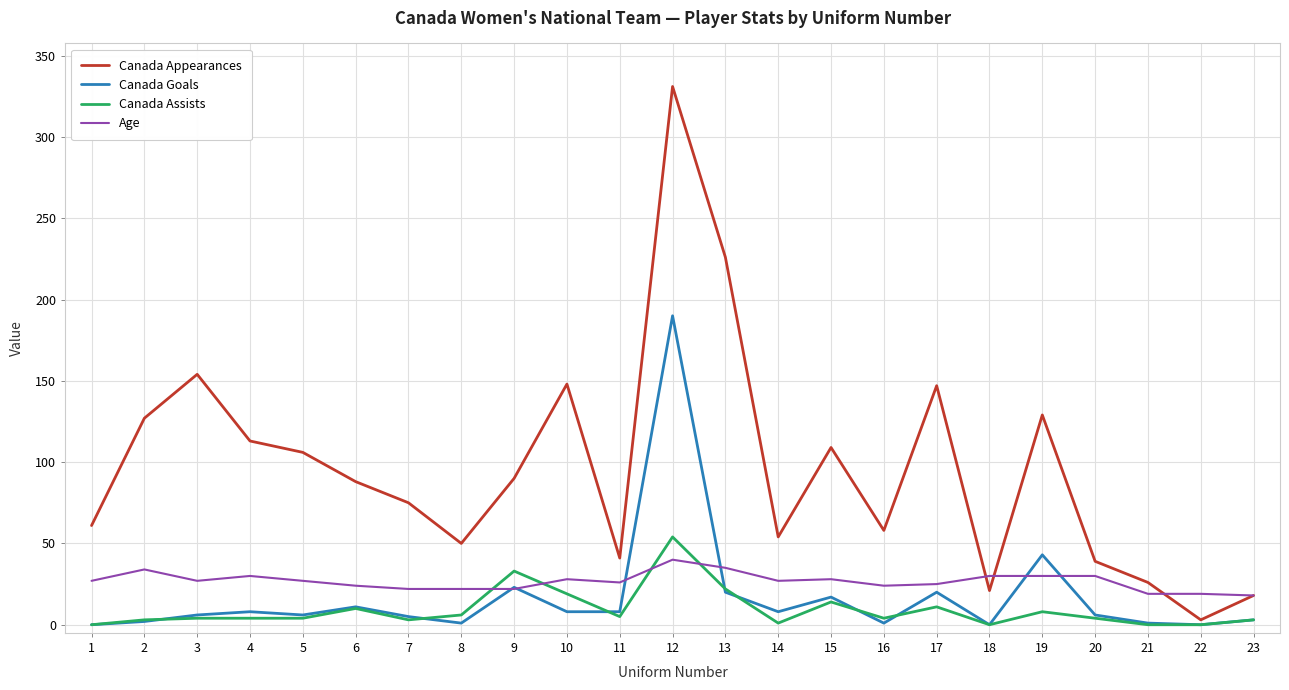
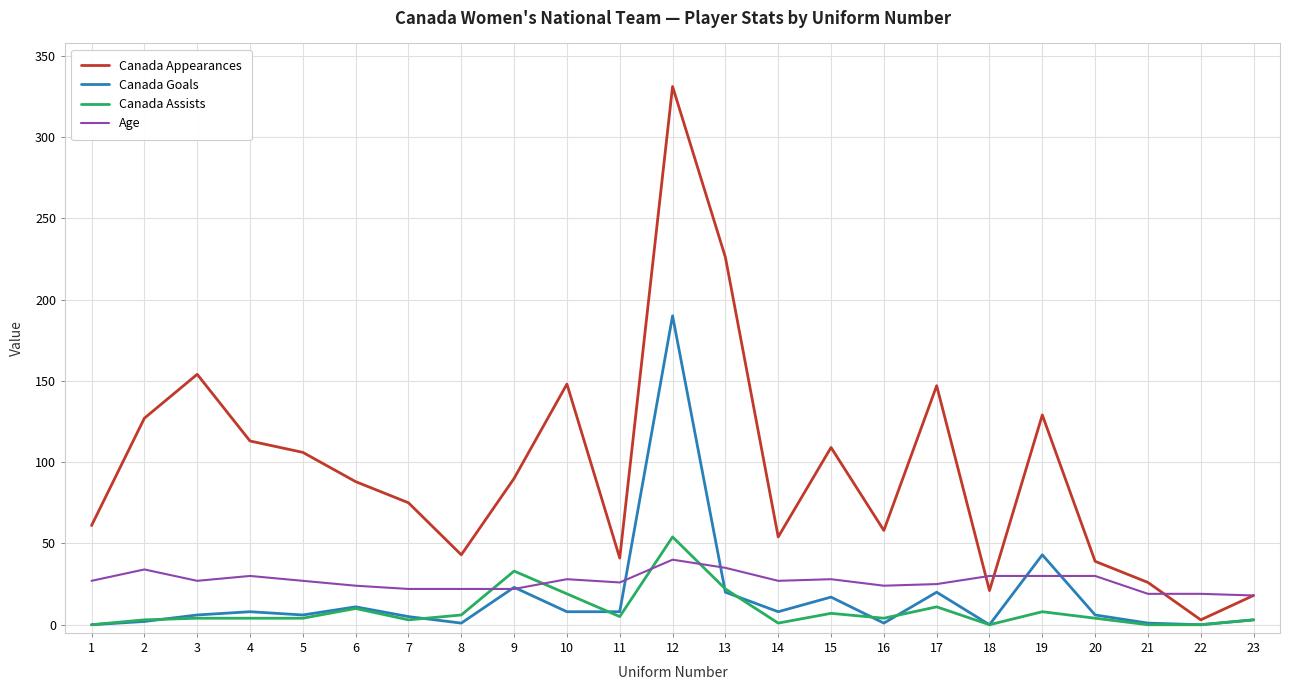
  {
    "Canada Appearances": {
      "1": 61,
      "2": 127,
      "3": 154,
      "4": 113,
      "5": 106,
      "6": 88,
      "7": 75,
-     "8": 50,
+     "8": 43,
      "9": 90,
      "10": 148,
      "11": 41,
      "12": 331,
      "13": 226,
      "14": 54,
      "15": 109,
      "16": 58,
      "17": 147,
      "18": 21,
      "19": 129,
      "20": 39,
      "21": 26,
      "22": 3
    },
    "Canada Goals": {
      "3": 6,
      "4": 8,
      "5": 6,
      "7": 5,
      "8": 1,
      "10": 8,
      "11": 8,
      "12": 190,
      "13": 20,
      "14": 8,
      "15": 17,
      "16": 1,
      "17": 20,
      "19": 43,
      "20": 6
    },
    "Canada Assists": {
      "3": 4,
      "4": 4,
      "5": 4,
      "7": 3,
      "8": 6,
      "9": 33,
      "10": 19,
      "11": 5,
      "12": 54,
      "13": 22,
      "14": 1,
-     "15": 14,
+     "15": 7,
      "16": 4,
      "17": 11,
      "19": 8,
      "20": 4
    },
    "Age": {
      "1": 27,
      "2": 34,
      "3": 27,
      "4": 30,
      "5": 27,
      "6": 24,
      "7": 22,
      "8": 22,
      "10": 28,
      "11": 26,
      "12": 40,
      "13": 35,
      "14": 27,
      "15": 28,
      "16": 24,
      "17": 25,
      "18": 30,
      "19": 30,
      "20": 30,
      "21": 19,
      "22": 19
    }
  }
